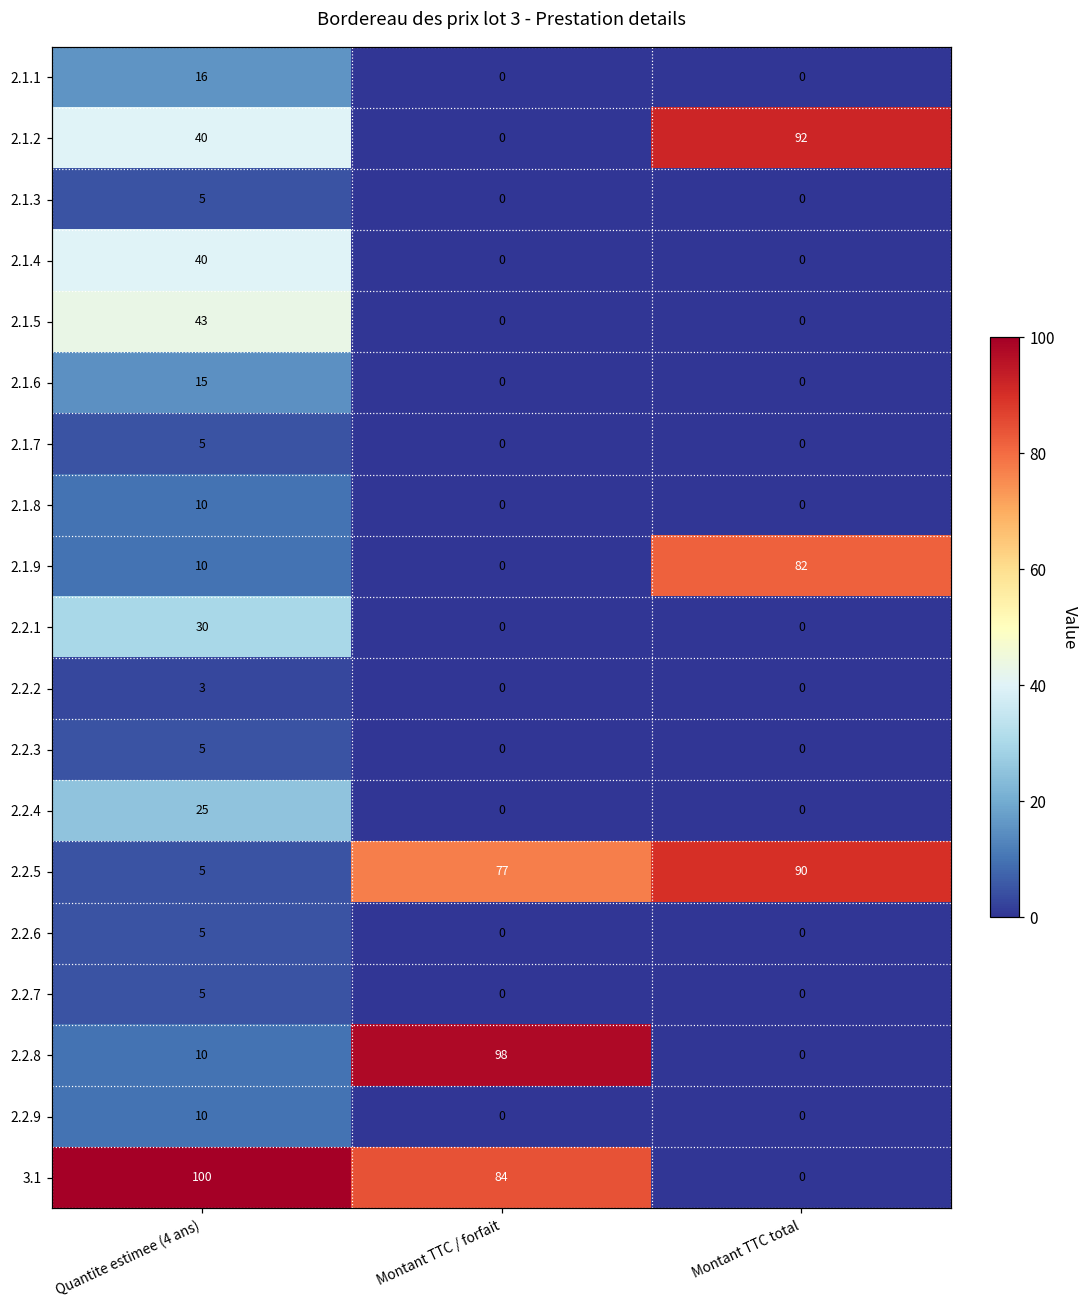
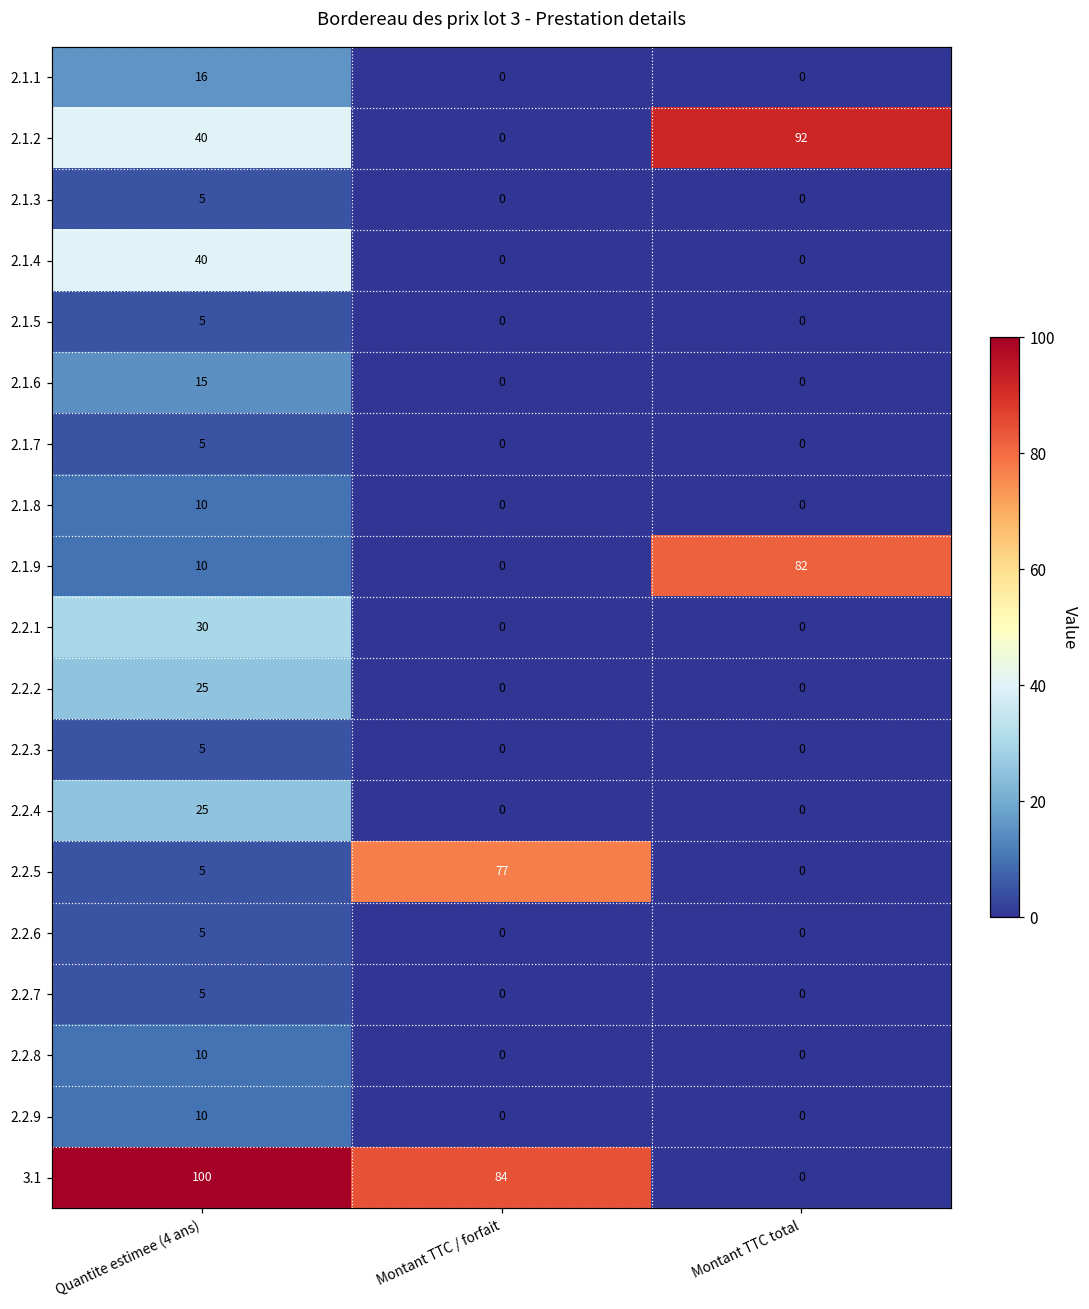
  {
    "2.1.1": {
      "Quantite estimee (4 ans)": 16,
      "Montant TTC / forfait": 0,
      "Montant TTC total": 0
    },
    "2.1.2": {
      "Quantite estimee (4 ans)": 40,
      "Montant TTC / forfait": 0,
      "Montant TTC total": 92
    },
    "2.1.3": {
      "Quantite estimee (4 ans)": 5,
      "Montant TTC / forfait": 0,
      "Montant TTC total": 0
    },
    "2.1.4": {
      "Quantite estimee (4 ans)": 40,
      "Montant TTC / forfait": 0,
      "Montant TTC total": 0
    },
    "2.1.5": {
-     "Quantite estimee (4 ans)": 43,
+     "Quantite estimee (4 ans)": 5,
      "Montant TTC / forfait": 0,
      "Montant TTC total": 0
    },
    "2.1.6": {
      "Quantite estimee (4 ans)": 15,
      "Montant TTC / forfait": 0,
      "Montant TTC total": 0
    },
    "2.1.7": {
      "Quantite estimee (4 ans)": 5,
      "Montant TTC / forfait": 0,
      "Montant TTC total": 0
    },
    "2.1.8": {
      "Quantite estimee (4 ans)": 10,
      "Montant TTC / forfait": 0,
      "Montant TTC total": 0
    },
    "2.1.9": {
      "Quantite estimee (4 ans)": 10,
      "Montant TTC / forfait": 0,
      "Montant TTC total": 82
    },
    "2.2.1": {
      "Quantite estimee (4 ans)": 30,
      "Montant TTC / forfait": 0,
      "Montant TTC total": 0
    },
    "2.2.2": {
-     "Quantite estimee (4 ans)": 3,
+     "Quantite estimee (4 ans)": 25,
      "Montant TTC / forfait": 0,
      "Montant TTC total": 0
    },
    "2.2.3": {
      "Quantite estimee (4 ans)": 5,
      "Montant TTC / forfait": 0,
      "Montant TTC total": 0
    },
    "2.2.4": {
      "Quantite estimee (4 ans)": 25,
      "Montant TTC / forfait": 0,
      "Montant TTC total": 0
    },
    "2.2.5": {
      "Quantite estimee (4 ans)": 5,
      "Montant TTC / forfait": 77,
-     "Montant TTC total": 90
+     "Montant TTC total": 0
    },
    "2.2.6": {
      "Quantite estimee (4 ans)": 5,
      "Montant TTC / forfait": 0,
      "Montant TTC total": 0
    },
    "2.2.7": {
      "Quantite estimee (4 ans)": 5,
      "Montant TTC / forfait": 0,
      "Montant TTC total": 0
    },
    "2.2.8": {
      "Quantite estimee (4 ans)": 10,
-     "Montant TTC / forfait": 98,
+     "Montant TTC / forfait": 0,
      "Montant TTC total": 0
    },
    "2.2.9": {
      "Quantite estimee (4 ans)": 10,
      "Montant TTC / forfait": 0,
      "Montant TTC total": 0
    },
    "3.1": {
      "Quantite estimee (4 ans)": 100,
      "Montant TTC / forfait": 84,
      "Montant TTC total": 0
    }
  }
